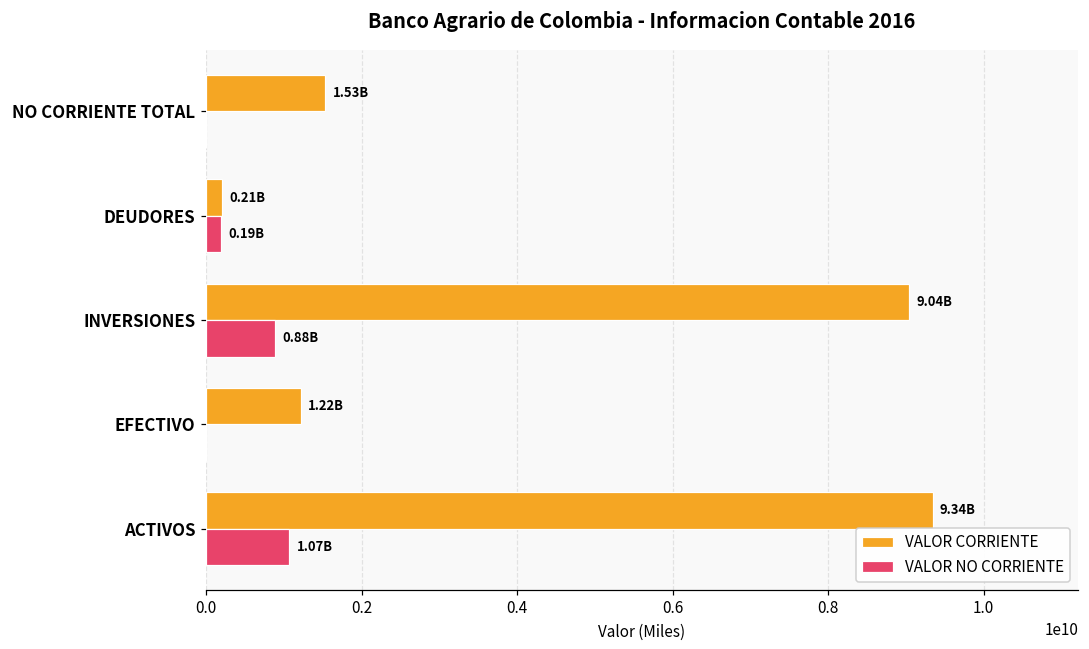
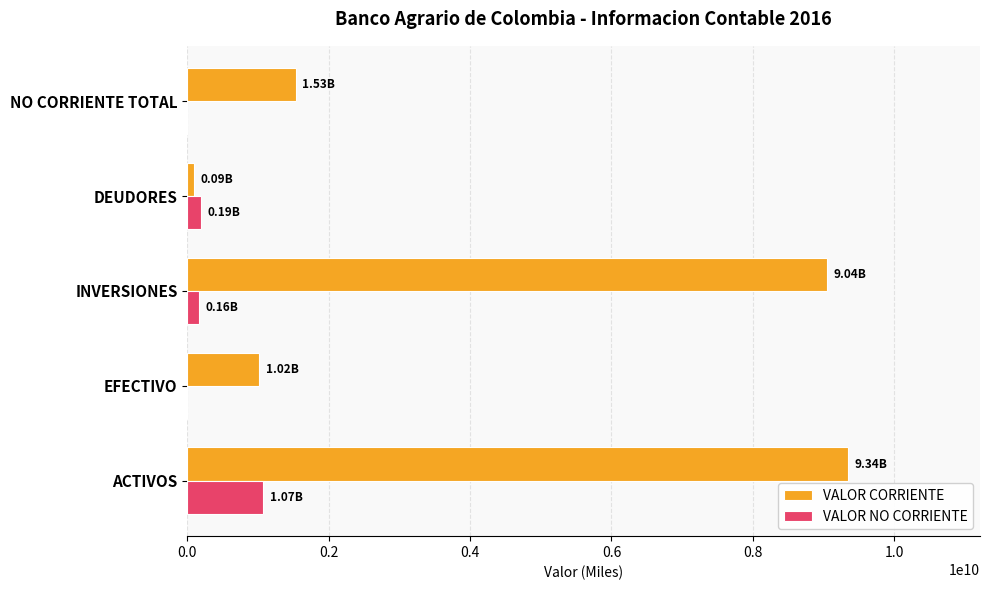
  {
    "VALOR CORRIENTE": {
      "NO CORRIENTE TOTAL": "1.53B",
-     "DEUDORES": "0.21B",
+     "DEUDORES": "0.09B",
      "INVERSIONES": "9.04B",
-     "EFECTIVO": "1.22B",
+     "EFECTIVO": "1.02B",
      "ACTIVOS": "9.34B"
    },
    "VALOR NO CORRIENTE": {
      "DEUDORES": "0.19B",
-     "INVERSIONES": "0.88B",
+     "INVERSIONES": "0.16B",
      "ACTIVOS": "1.07B"
    }
  }
